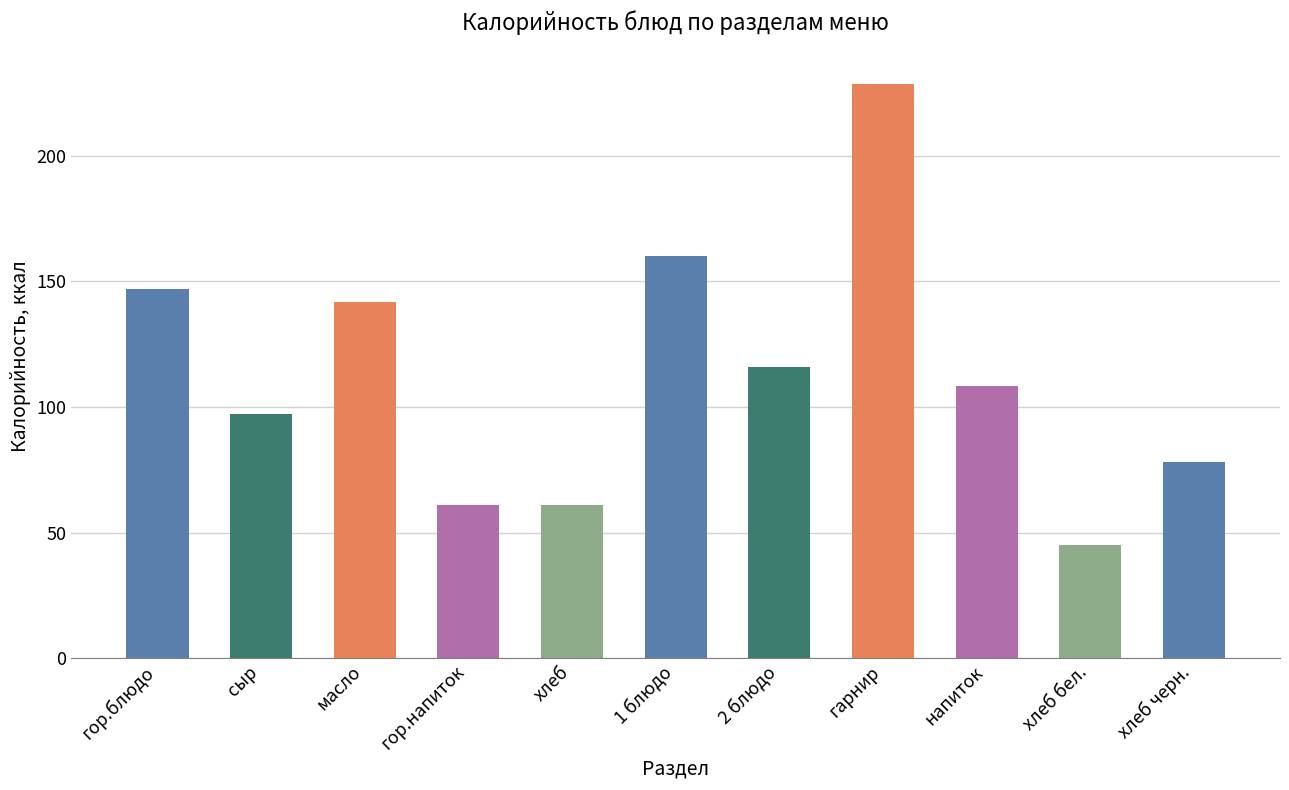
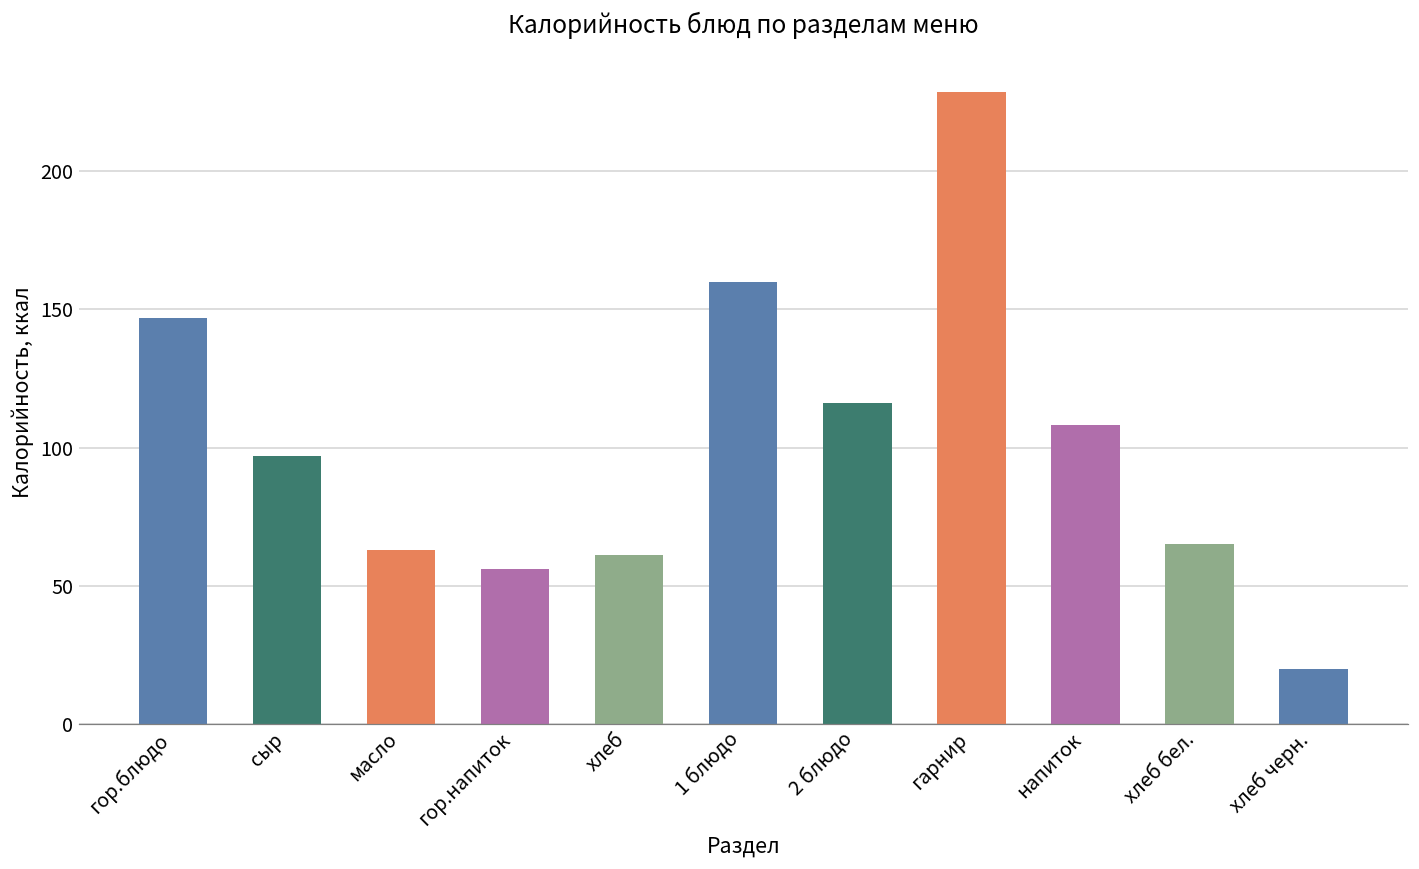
  {
    "гор.блюдо": 147,
    "сыр": 97,
-   "масло": 142,
-   "гор.напиток": 61,
+   "масло": 63,
+   "гор.напиток": 56,
    "хлеб": 61,
    "1 блюдо": 160,
    "2 блюдо": 116,
    "гарнир": 229,
    "напиток": 108,
-   "хлеб бел.": 45,
-   "хлеб черн.": 78
+   "хлеб бел.": 65,
+   "хлеб черн.": 20
  }
